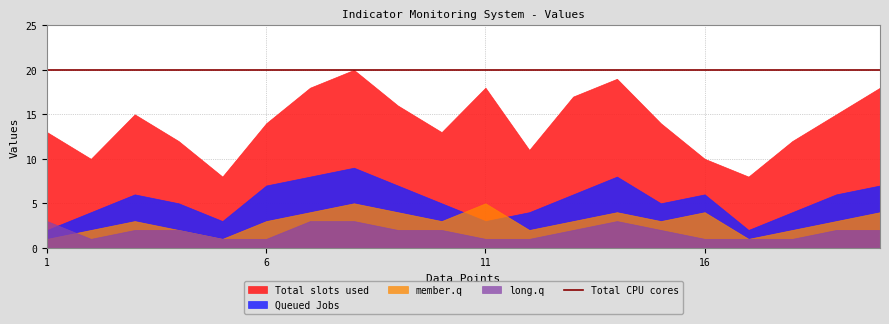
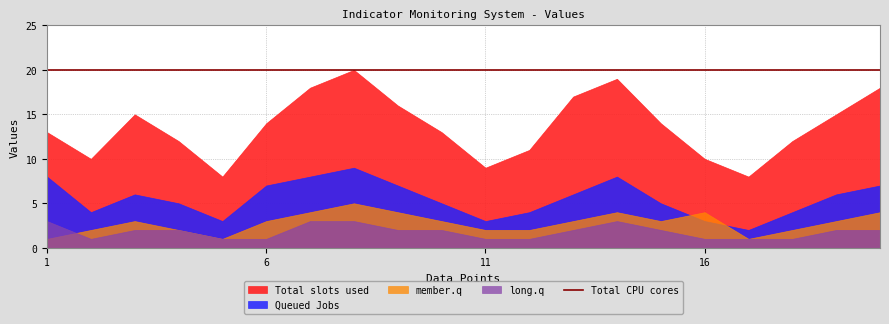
  {
    "Total CPU cores": {
      "1": 20,
      "6": 20,
      "11": 20,
      "16": 20
    },
    "Total slots used": {
      "1": 13,
      "6": 14,
-     "11": 18,
+     "11": 9,
      "16": 10
    },
    "Queued Jobs": {
-     "1": 2,
+     "1": 8,
      "6": 7,
      "11": 3,
-     "16": 6
+     "16": 3
    },
    "member.q": {
      "1": 1,
      "6": 3,
-     "11": 5,
+     "11": 2,
      "16": 4
    },
    "long.q": {
      "1": 3,
      "6": 1,
      "11": 1,
      "16": 1
    }
  }
